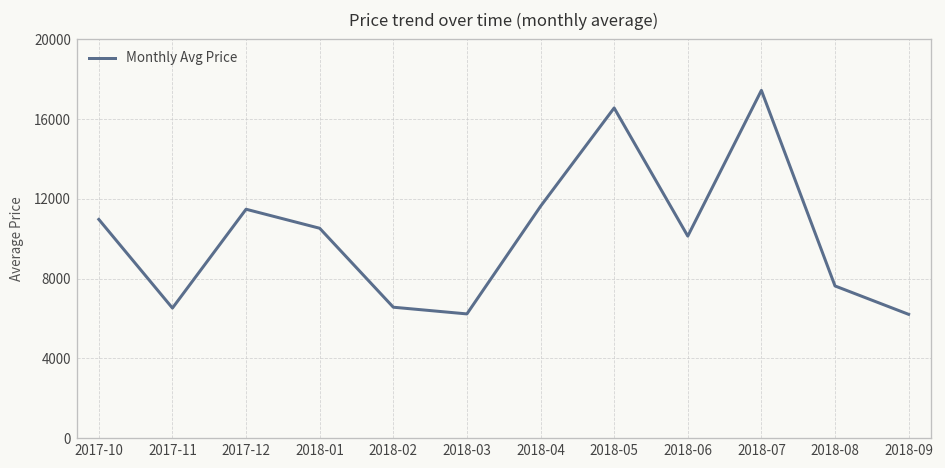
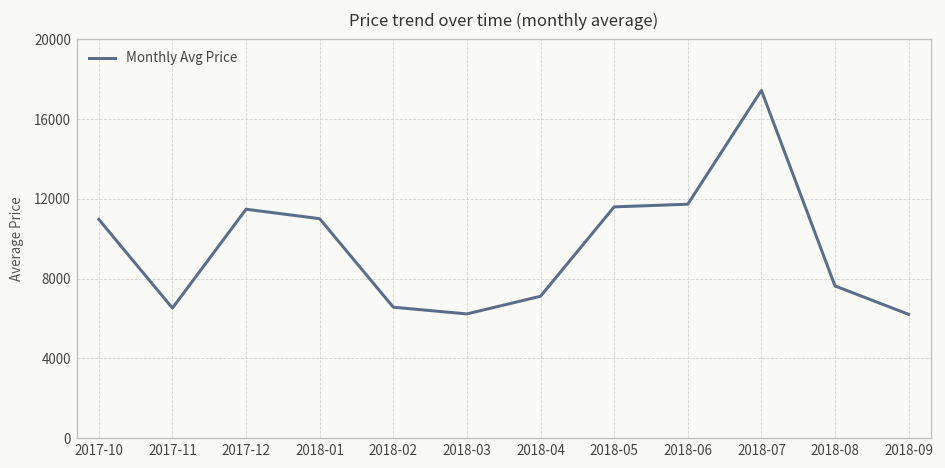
  {
    "2017-10": 11000,
    "2017-11": 6500,
    "2017-12": 11500,
-   "2018-01": 10500,
+   "2018-01": 11000,
    "2018-02": 6600,
    "2018-03": 6200,
-   "2018-04": 11600,
-   "2018-05": 16600,
-   "2018-06": 10100,
+   "2018-04": 7100,
+   "2018-05": 11600,
+   "2018-06": 11700,
    "2018-07": 17400,
    "2018-08": 7600,
    "2018-09": 6200
  }
